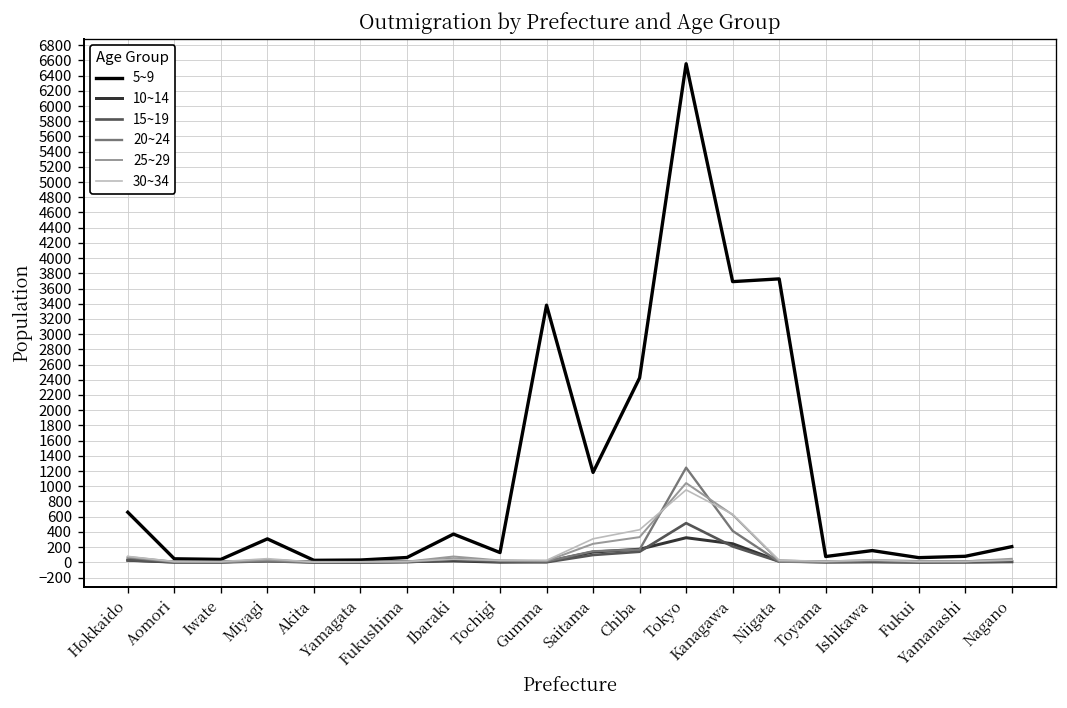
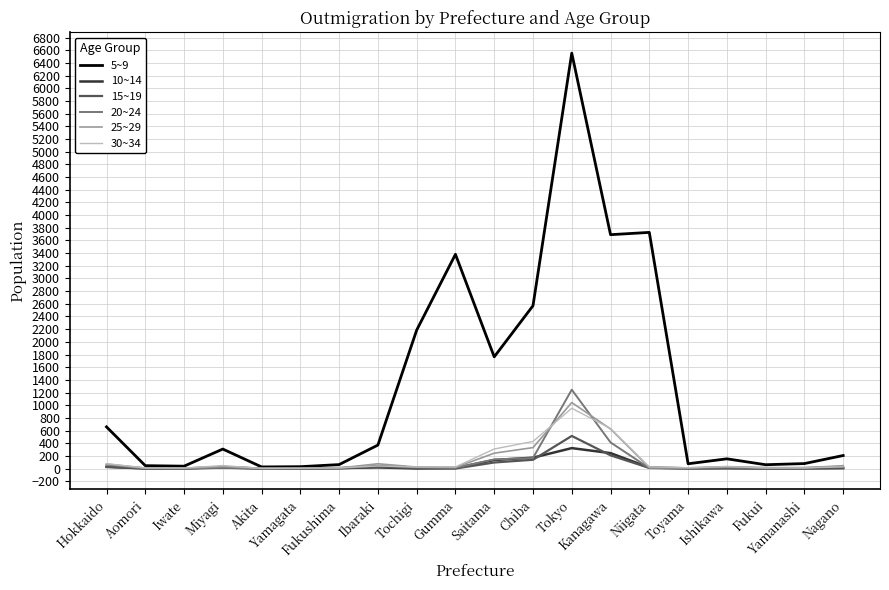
  {
    "5~9": {
      "Hokkaido": 700,
      "Miyagi": 300,
      "Fukushima": 100,
      "Ibaraki": 400,
-     "Tochigi": 100,
+     "Tochigi": 2200,
      "Gumma": 3400,
-     "Saitama": 1200,
-     "Chiba": 2400,
+     "Saitama": 1800,
+     "Chiba": 2600,
      "Tokyo": 6600,
      "Kanagawa": 3700,
      "Niigata": 3700,
      "Toyama": 100,
      "Ishikawa": 200,
      "Fukui": 100,
      "Yamanashi": 100,
      "Nagano": 200
    }
  }
